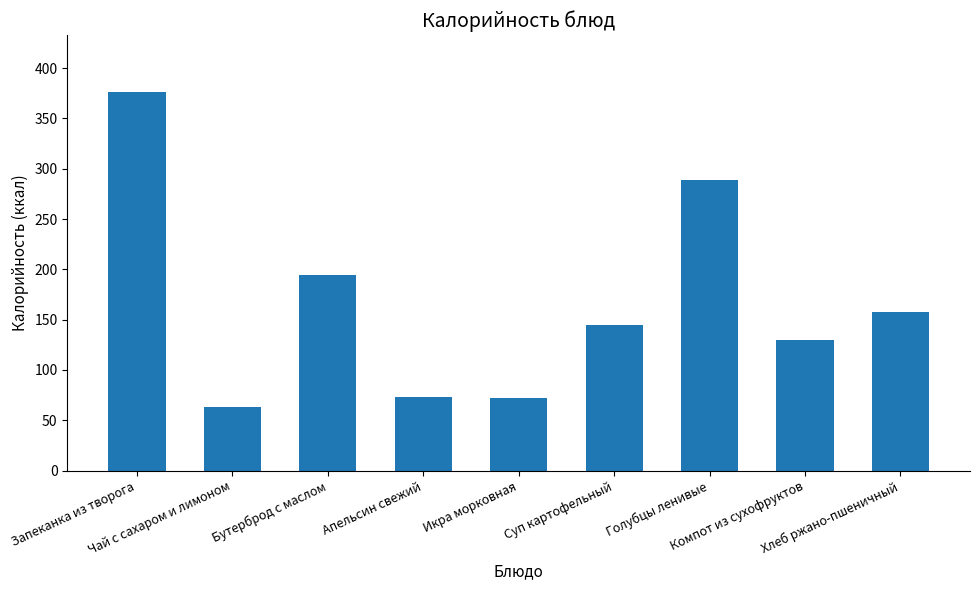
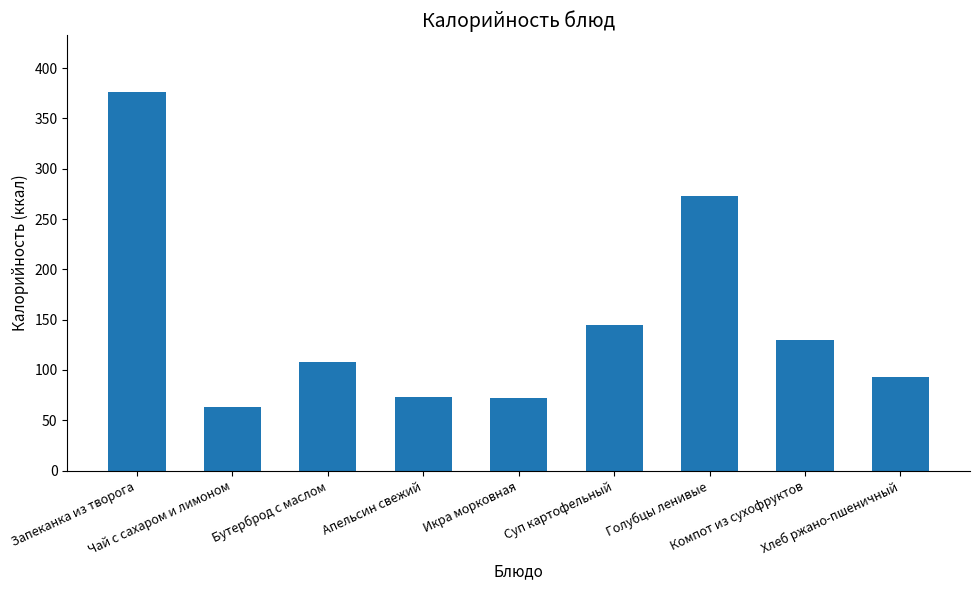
  {
    "Запеканка из творога": 376,
    "Чай с сахаром и лимоном": 63,
-   "Бутерброд с маслом": 194,
+   "Бутерброд с маслом": 108,
    "Апельсин свежий": 73,
    "Икра морковная": 72,
    "Суп картофельный": 144,
-   "Голубцы ленивые": 289,
+   "Голубцы ленивые": 273,
    "Компот из сухофруктов": 130,
-   "Хлеб ржано-пшеничный": 157
+   "Хлеб ржано-пшеничный": 93
  }
